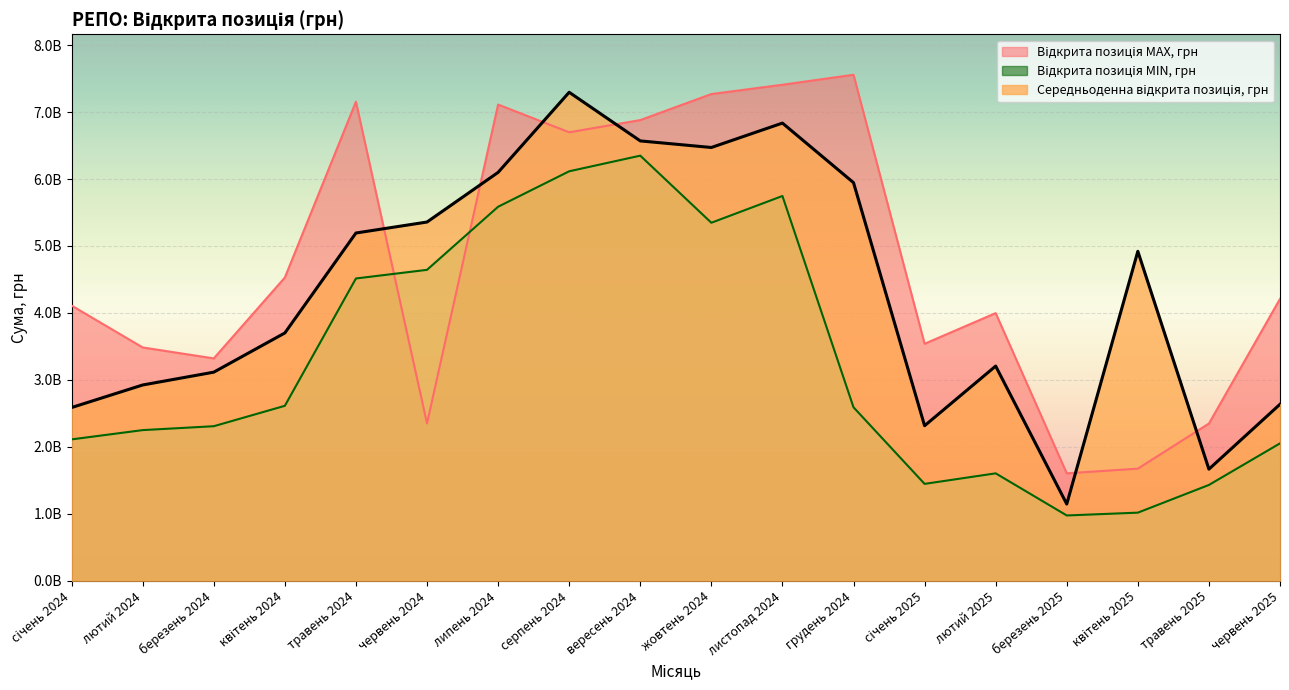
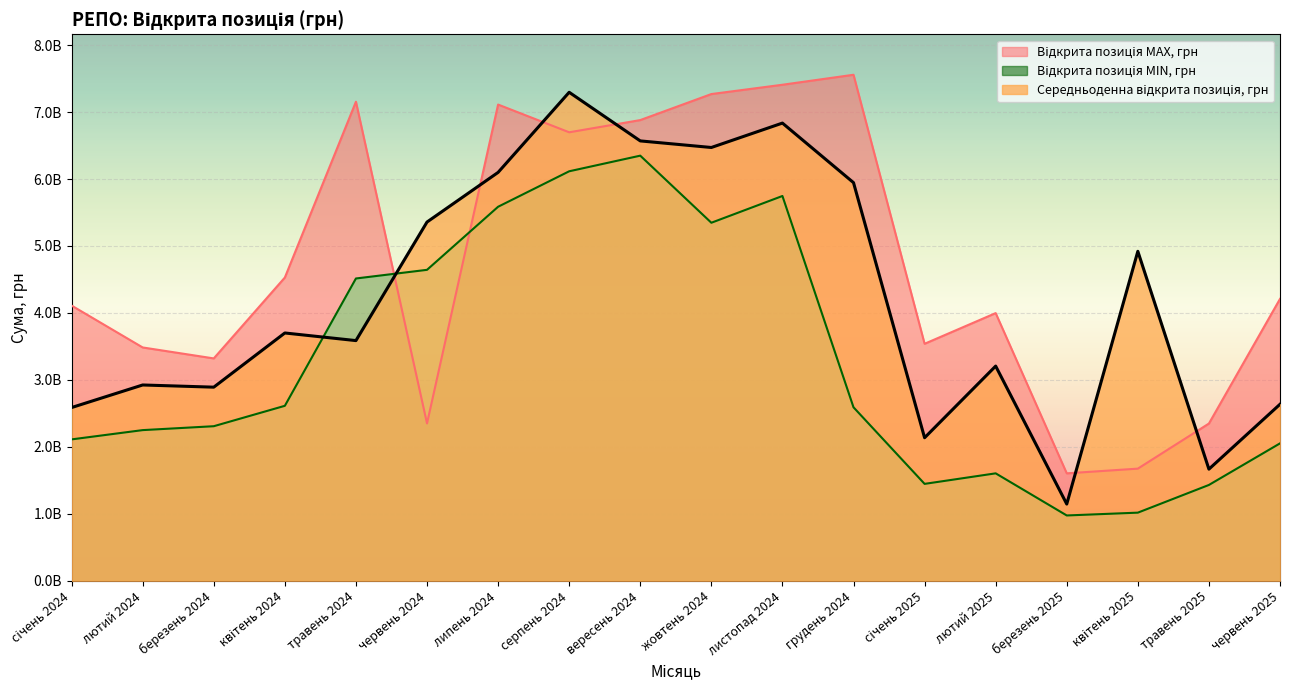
  {
    "Відкрита позиція MAX, грн": {
      "січень 2024": 4100000000,
      "лютий 2024": 3500000000,
      "березень 2024": 3300000000,
      "квітень 2024": 4500000000,
      "травень 2024": 7200000000,
      "червень 2024": 2300000000,
      "липень 2024": 7100000000,
      "серпень 2024": 6700000000,
      "вересень 2024": 6900000000,
      "жовтень 2024": 7300000000,
      "листопад 2024": 7400000000,
      "грудень 2024": 7600000000,
      "січень 2025": 3500000000,
      "лютий 2025": 4000000000,
      "березень 2025": 1600000000,
      "квітень 2025": 1700000000,
      "травень 2025": 2300000000,
      "червень 2025": 4200000000
    },
    "Середньоденна відкрита позиція, грн": {
      "січень 2024": 2600000000,
      "лютий 2024": 2900000000,
-     "березень 2024": 3100000000,
+     "березень 2024": 2900000000,
      "квітень 2024": 3700000000,
-     "травень 2024": 5200000000,
+     "травень 2024": 3600000000,
      "червень 2024": 5400000000,
      "липень 2024": 6100000000,
      "серпень 2024": 7300000000,
      "вересень 2024": 6600000000,
      "жовтень 2024": 6500000000,
      "листопад 2024": 6800000000,
      "грудень 2024": 5900000000,
-     "січень 2025": 2300000000,
+     "січень 2025": 2100000000,
      "лютий 2025": 3200000000,
      "березень 2025": 1100000000,
      "квітень 2025": 4900000000,
      "травень 2025": 1700000000,
      "червень 2025": 2600000000
    }
  }
